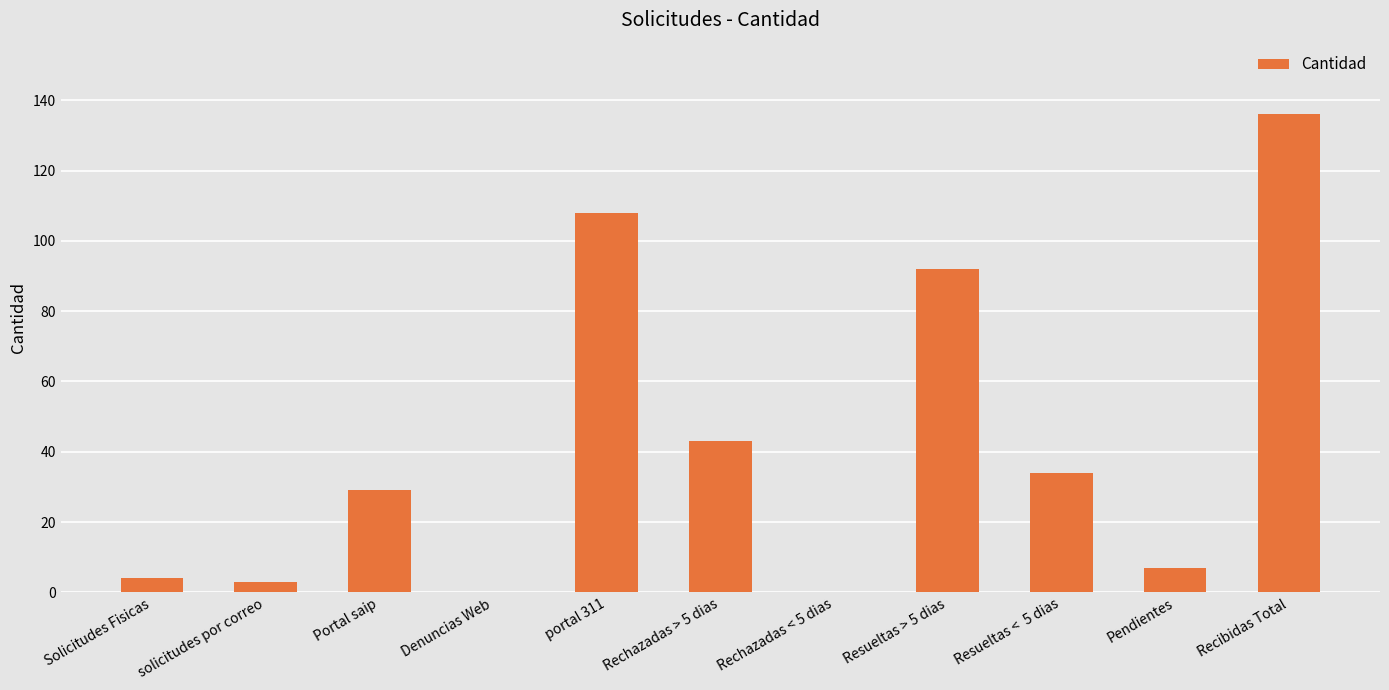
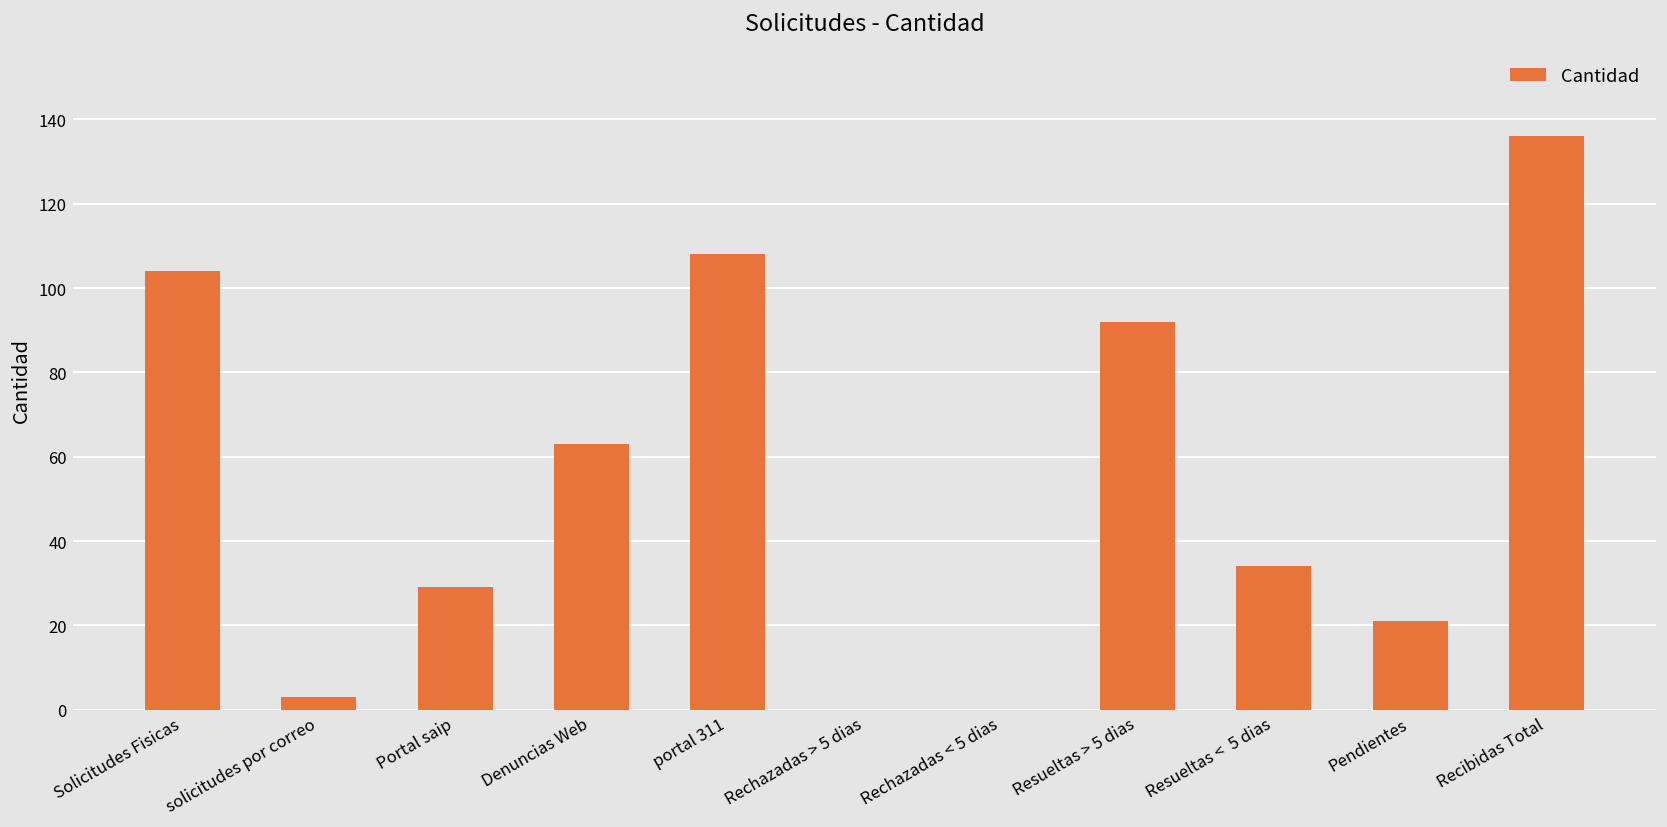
  {
-   "Solicitudes Fisicas": 4,
+   "Solicitudes Fisicas": 104,
    "solicitudes por correo": 3,
    "Portal saip": 29,
-   "Denuncias Web": 0,
+   "Denuncias Web": 63,
    "portal 311": 108,
-   "Rechazadas > 5 dias": 43,
+   "Rechazadas > 5 dias": 0,
    "Rechazadas < 5 dias": 0,
    "Resueltas > 5 dias": 92,
    "Resueltas < 5 dias": 34,
-   "Pendientes": 7,
+   "Pendientes": 21,
    "Recibidas Total": 136
  }
